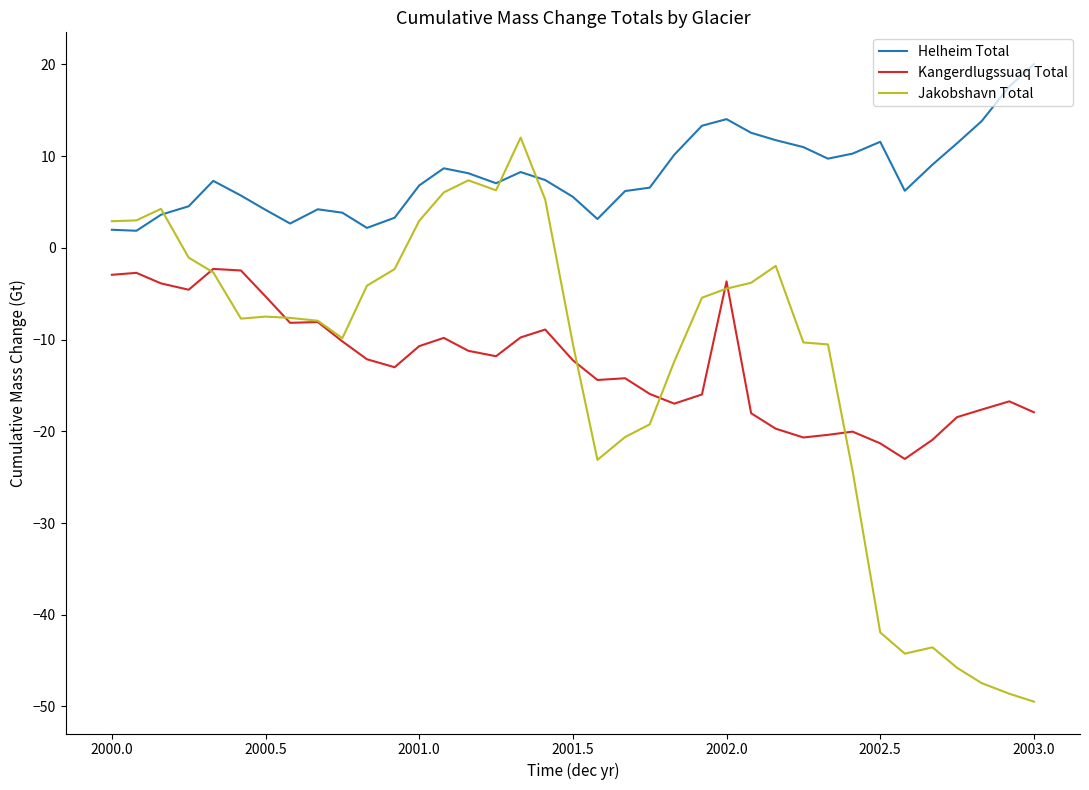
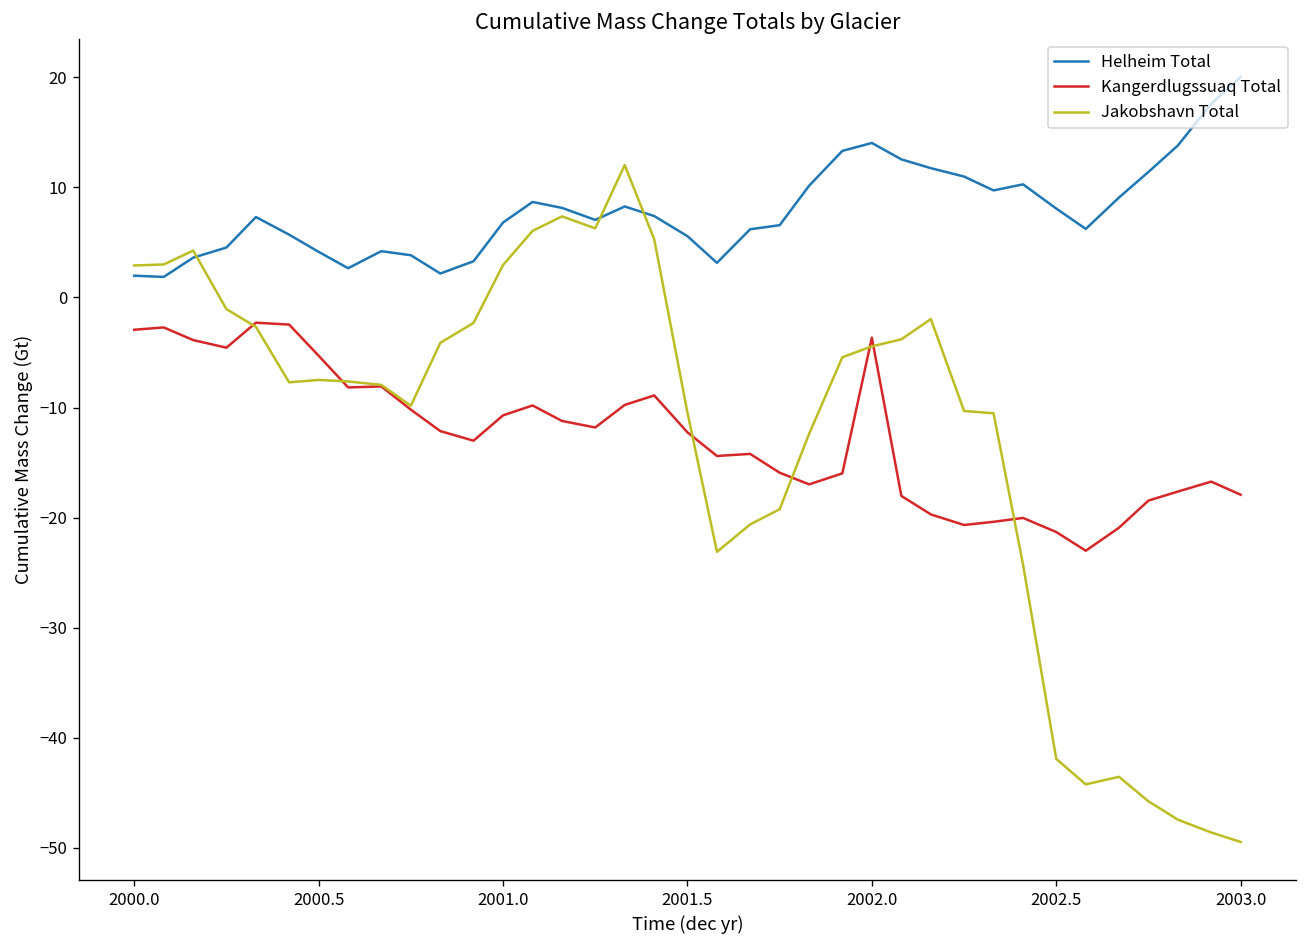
  {
    "Helheim Total": {
      "2000.0": 2,
      "2000.5": 4,
      "2001.0": 7,
      "2001.5": 6,
      "2002.0": 14,
-     "2002.5": 12
+     "2002.5": 8
    },
    "Kangerdlugssuaq Total": {
      "2000.0": -3,
      "2000.5": -5,
      "2001.0": -11,
      "2001.5": -12,
      "2002.0": -4,
      "2002.5": -21,
      "2003.0": -18
    },
    "Jakobshavn Total": {
      "2000.0": 3,
      "2000.5": -7,
      "2001.0": 3,
      "2001.5": -10,
      "2002.0": -4,
      "2002.5": -42,
      "2003.0": -49
    }
  }
